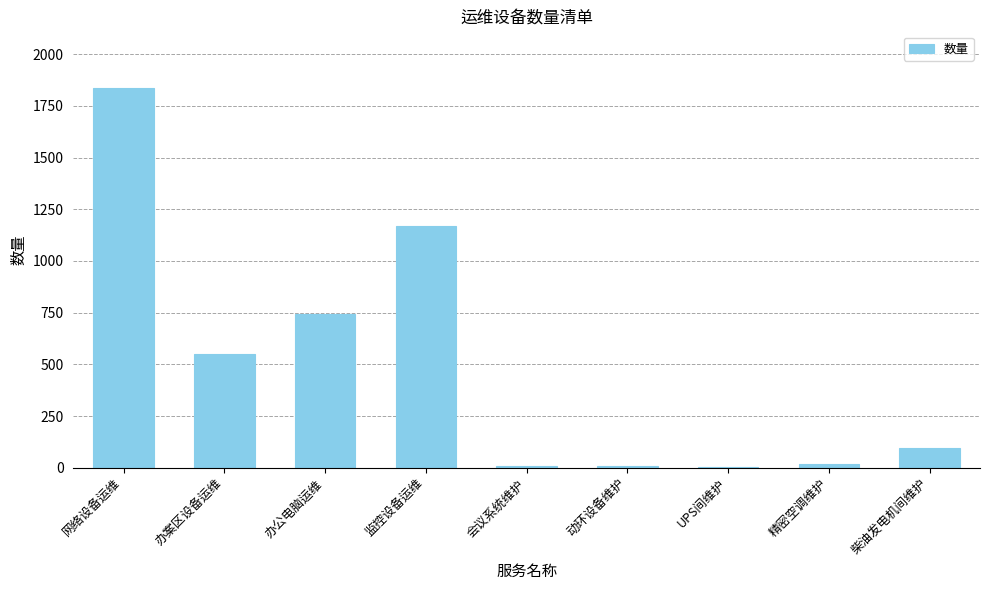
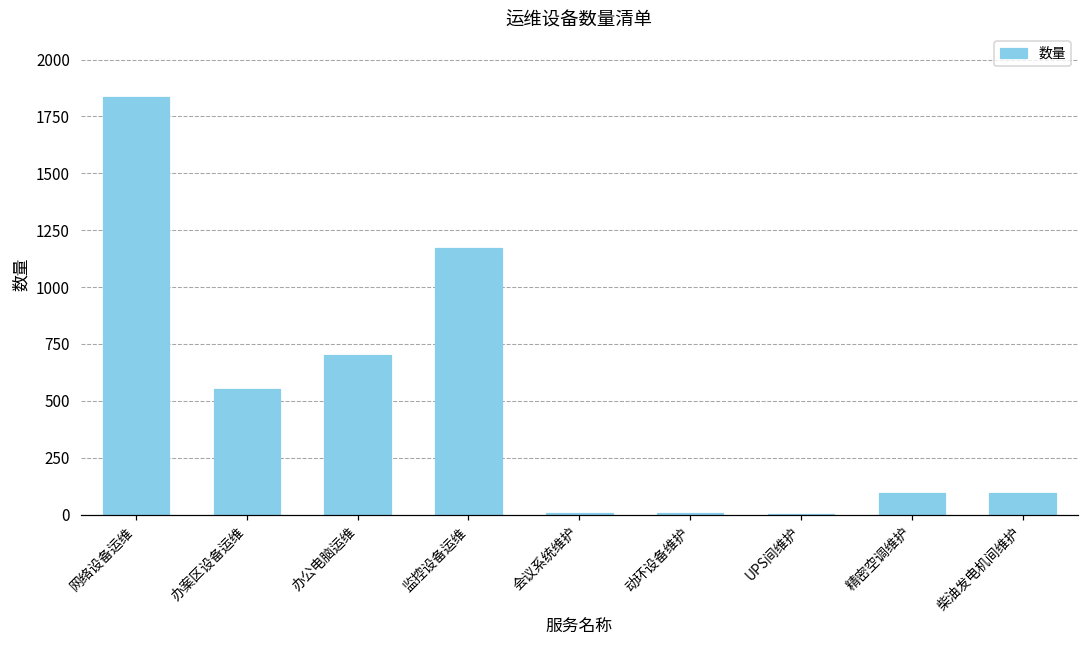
  {
    "网络设备运维": 1840,
    "办案区设备运维": 550,
-   "办公电脑运维": 750,
+   "办公电脑运维": 700,
    "监控设备运维": 1170,
-   "精密空调维护": 20,
+   "精密空调维护": 100,
    "柴油发电机间维护": 100
  }
